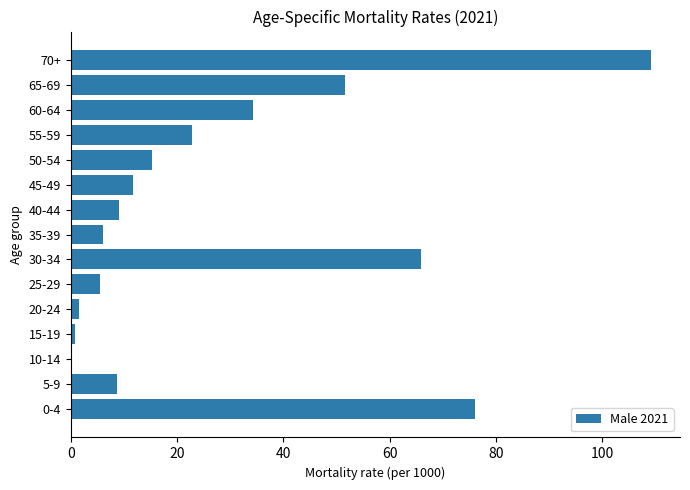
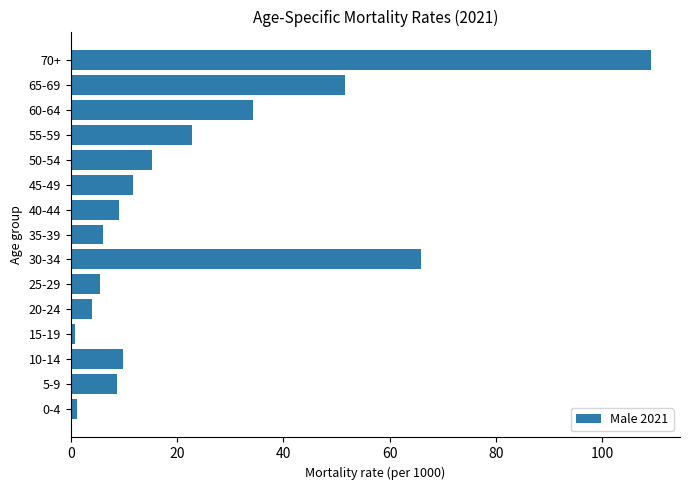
  {
    "70+": 109,
    "65-69": 52,
    "60-64": 34,
    "55-59": 23,
    "50-54": 15,
    "45-49": 12,
    "40-44": 9,
    "35-39": 6,
    "30-34": 66,
    "25-29": 6,
-   "20-24": 2,
+   "20-24": 4,
    "15-19": 1,
-   "10-14": 0,
+   "10-14": 10,
    "5-9": 9,
-   "0-4": 76
+   "0-4": 1
  }
